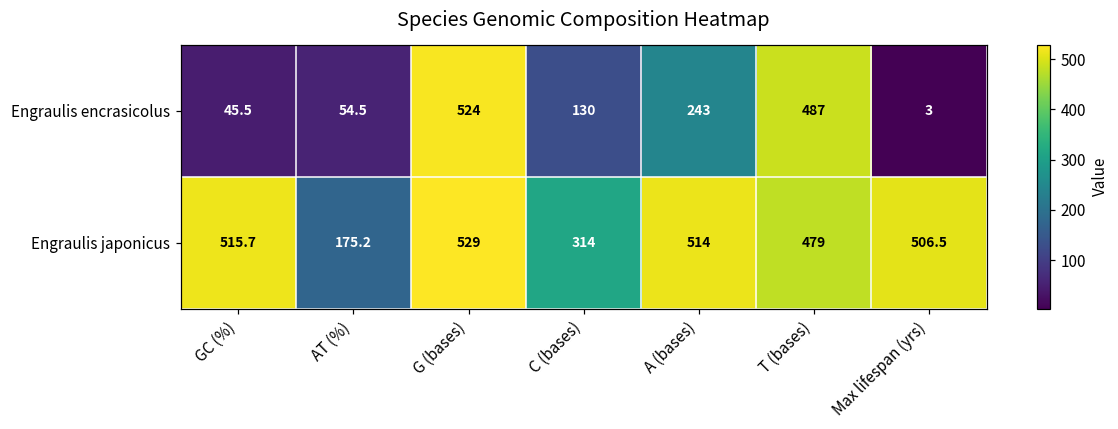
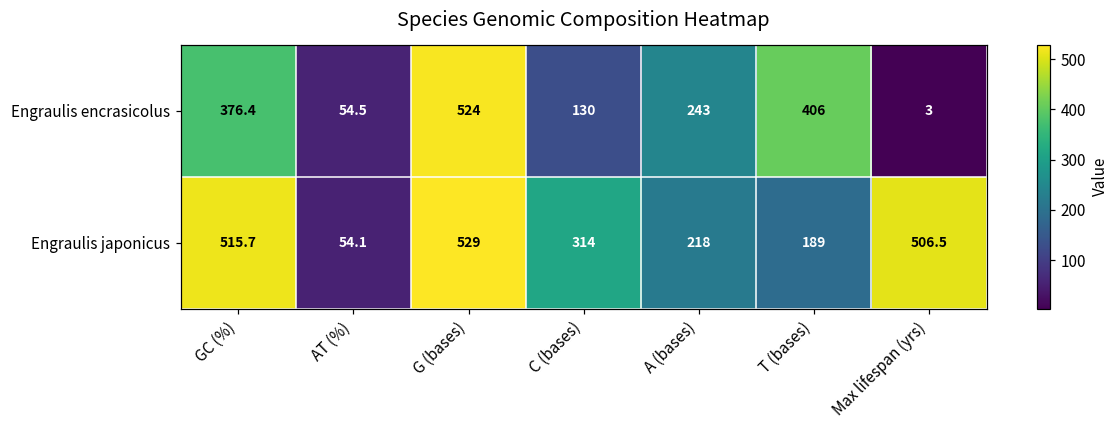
  {
    "Engraulis encrasicolus": {
-     "GC (%)": 45.5,
+     "GC (%)": 376.4,
      "AT (%)": 54.5,
      "G (bases)": 524,
      "C (bases)": 130,
      "A (bases)": 243,
-     "T (bases)": 487,
+     "T (bases)": 406,
      "Max lifespan (yrs)": 3
    },
    "Engraulis japonicus": {
      "GC (%)": 515.7,
-     "AT (%)": 175.2,
+     "AT (%)": 54.1,
      "G (bases)": 529,
      "C (bases)": 314,
-     "A (bases)": 514,
-     "T (bases)": 479,
+     "A (bases)": 218,
+     "T (bases)": 189,
      "Max lifespan (yrs)": 506.5
    }
  }
